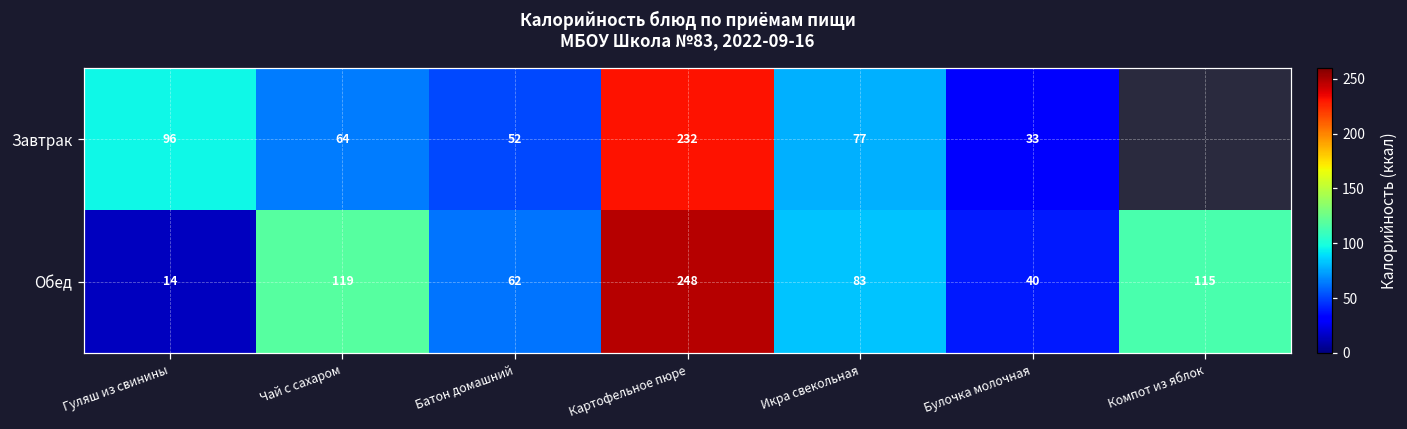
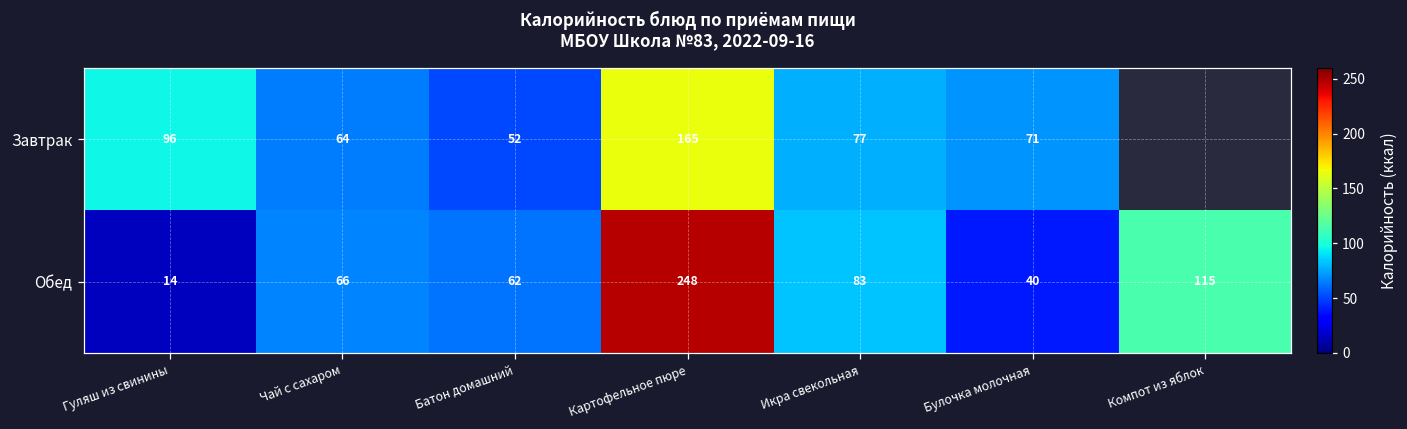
  {
    "Завтрак": {
      "Гуляш из свинины": 96,
      "Чай с сахаром": 64,
      "Батон домашний": 52,
-     "Картофельное пюре": 232,
+     "Картофельное пюре": 165,
      "Икра свекольная": 77,
-     "Булочка молочная": 33
+     "Булочка молочная": 71
    },
    "Обед": {
      "Гуляш из свинины": 14,
-     "Чай с сахаром": 119,
+     "Чай с сахаром": 66,
      "Батон домашний": 62,
      "Картофельное пюре": 248,
      "Икра свекольная": 83,
      "Булочка молочная": 40,
      "Компот из яблок": 115
    }
  }
